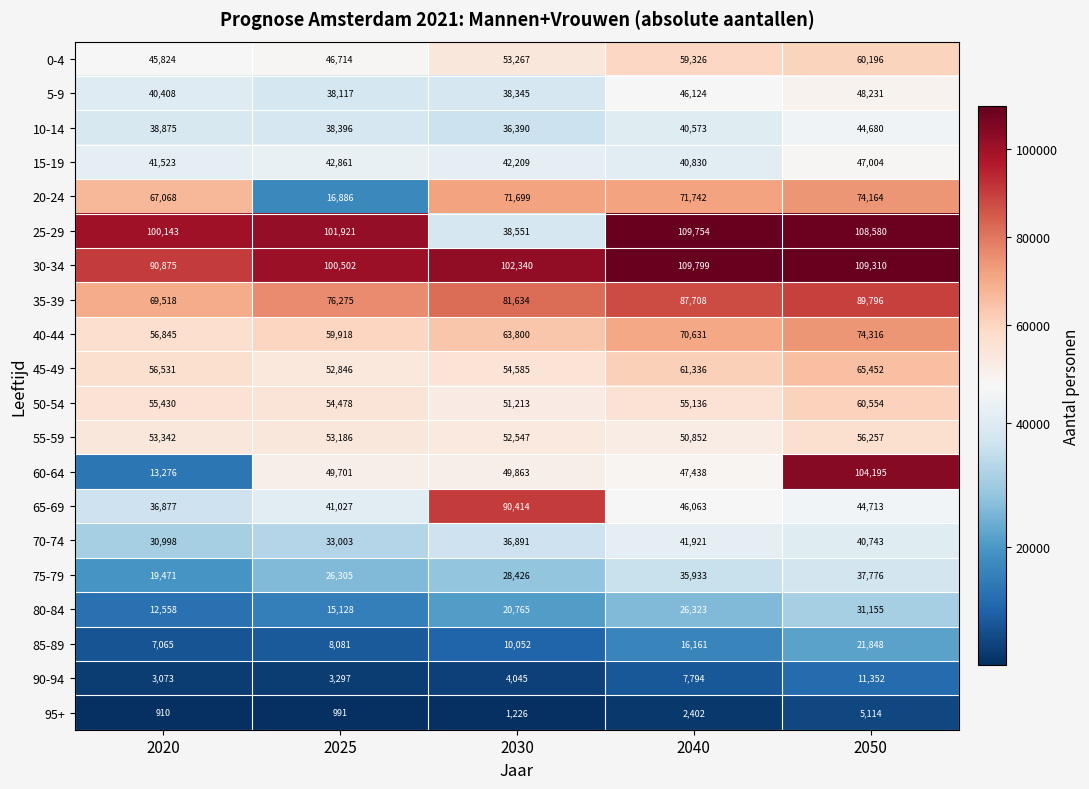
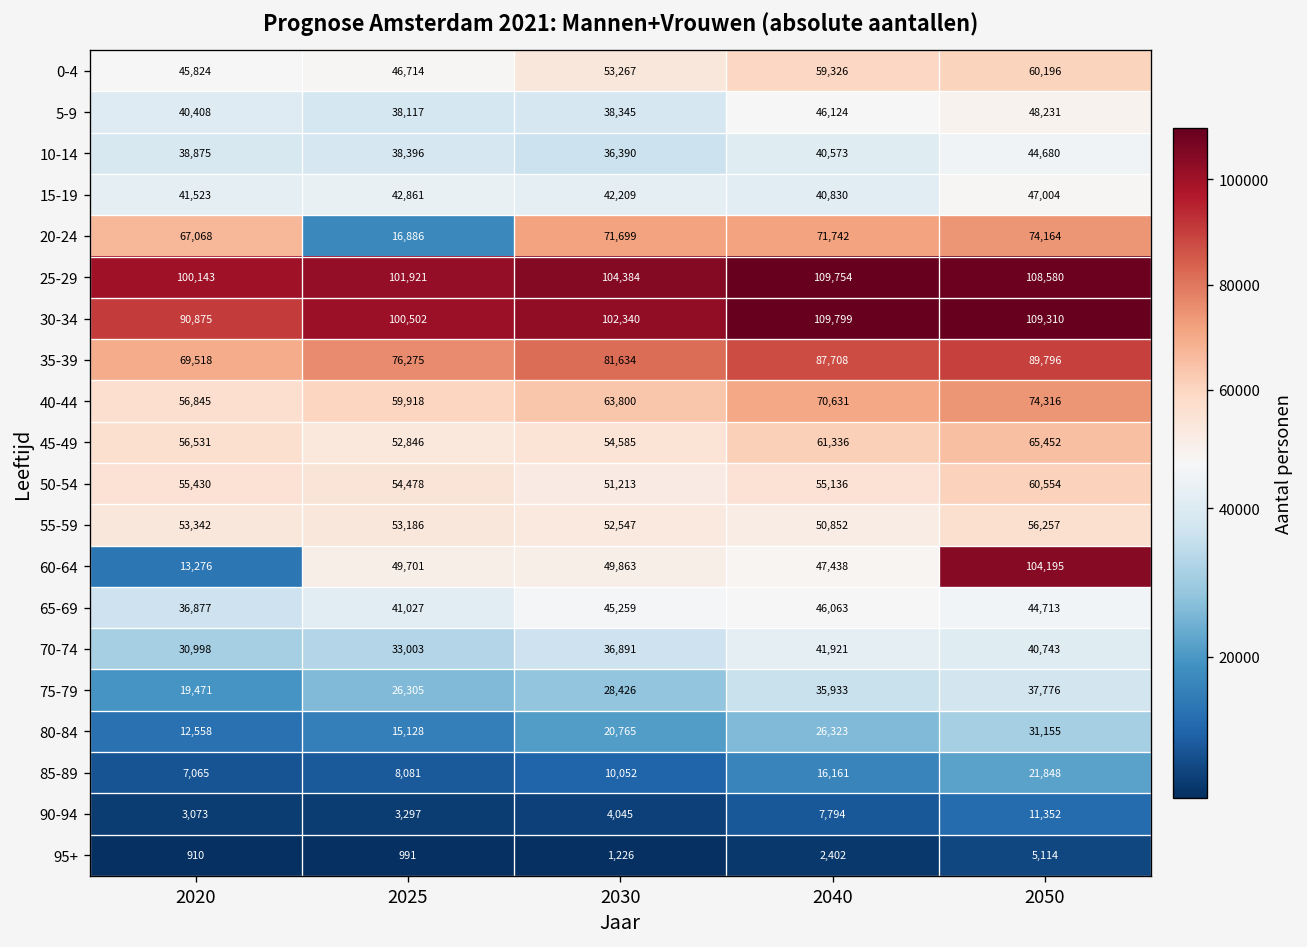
  {
    "0-4": {
      "2020": "45,824",
      "2025": "46,714",
      "2030": "53,267",
      "2040": "59,326",
      "2050": "60,196"
    },
    "5-9": {
      "2020": "40,408",
      "2025": "38,117",
      "2030": "38,345",
      "2040": "46,124",
      "2050": "48,231"
    },
    "10-14": {
      "2020": "38,875",
      "2025": "38,396",
      "2030": "36,390",
      "2040": "40,573",
      "2050": "44,680"
    },
    "15-19": {
      "2020": "41,523",
      "2025": "42,861",
      "2030": "42,209",
      "2040": "40,830",
      "2050": "47,004"
    },
    "20-24": {
      "2020": "67,068",
      "2025": "16,886",
      "2030": "71,699",
      "2040": "71,742",
      "2050": "74,164"
    },
    "25-29": {
      "2020": "100,143",
      "2025": "101,921",
-     "2030": "38,551",
+     "2030": "104,384",
      "2040": "109,754",
      "2050": "108,580"
    },
    "30-34": {
      "2020": "90,875",
      "2025": "100,502",
      "2030": "102,340",
      "2040": "109,799",
      "2050": "109,310"
    },
    "35-39": {
      "2020": "69,518",
      "2025": "76,275",
      "2030": "81,634",
      "2040": "87,708",
      "2050": "89,796"
    },
    "40-44": {
      "2020": "56,845",
      "2025": "59,918",
      "2030": "63,800",
      "2040": "70,631",
      "2050": "74,316"
    },
    "45-49": {
      "2020": "56,531",
      "2025": "52,846",
      "2030": "54,585",
      "2040": "61,336",
      "2050": "65,452"
    },
    "50-54": {
      "2020": "55,430",
      "2025": "54,478",
      "2030": "51,213",
      "2040": "55,136",
      "2050": "60,554"
    },
    "55-59": {
      "2020": "53,342",
      "2025": "53,186",
      "2030": "52,547",
      "2040": "50,852",
      "2050": "56,257"
    },
    "60-64": {
      "2020": "13,276",
      "2025": "49,701",
      "2030": "49,863",
      "2040": "47,438",
      "2050": "104,195"
    },
    "65-69": {
      "2020": "36,877",
      "2025": "41,027",
-     "2030": "90,414",
+     "2030": "45,259",
      "2040": "46,063",
      "2050": "44,713"
    },
    "70-74": {
      "2020": "30,998",
      "2025": "33,003",
      "2030": "36,891",
      "2040": "41,921",
      "2050": "40,743"
    },
    "75-79": {
      "2020": "19,471",
      "2025": "26,305",
      "2030": "28,426",
      "2040": "35,933",
      "2050": "37,776"
    },
    "80-84": {
      "2020": "12,558",
      "2025": "15,128",
      "2030": "20,765",
      "2040": "26,323",
      "2050": "31,155"
    },
    "85-89": {
      "2020": "7,065",
      "2025": "8,081",
      "2030": "10,052",
      "2040": "16,161",
      "2050": "21,848"
    },
    "90-94": {
      "2020": "3,073",
      "2025": "3,297",
      "2030": "4,045",
      "2040": "7,794",
      "2050": "11,352"
    },
    "95+": {
      "2020": "910",
      "2025": "991",
      "2030": "1,226",
      "2040": "2,402",
      "2050": "5,114"
    }
  }
